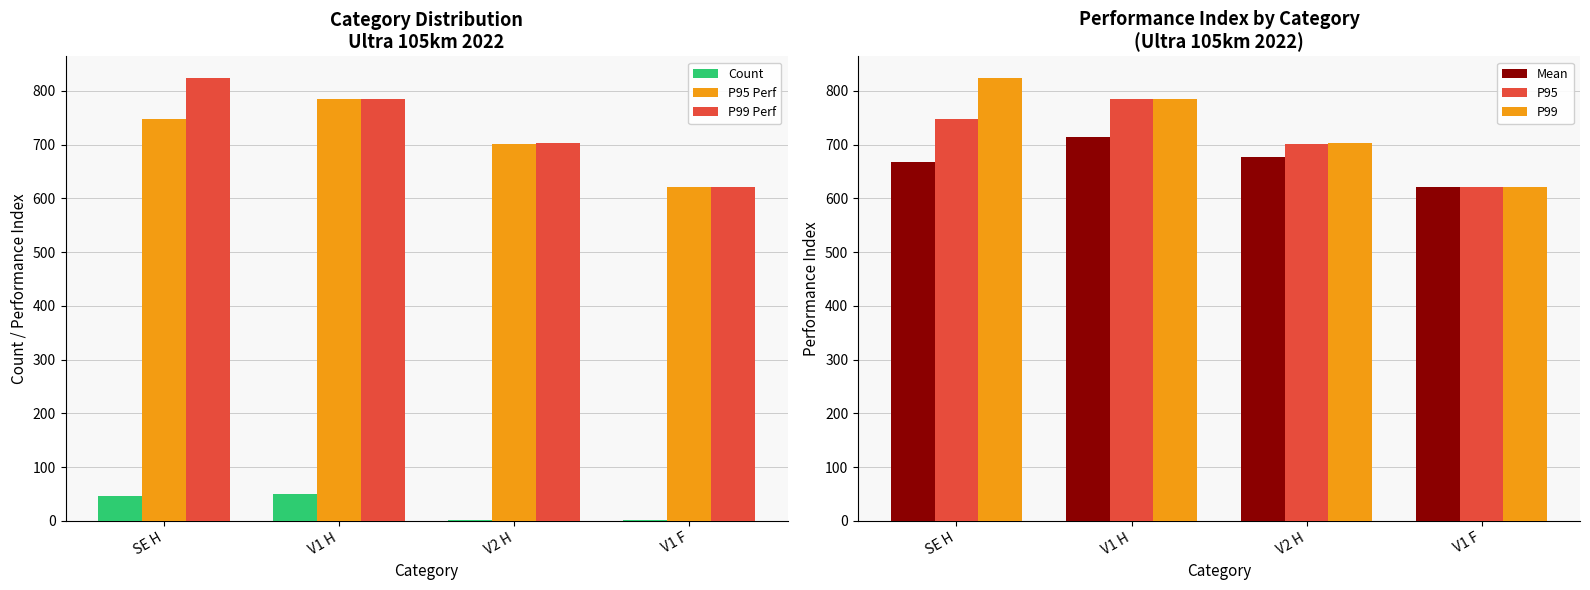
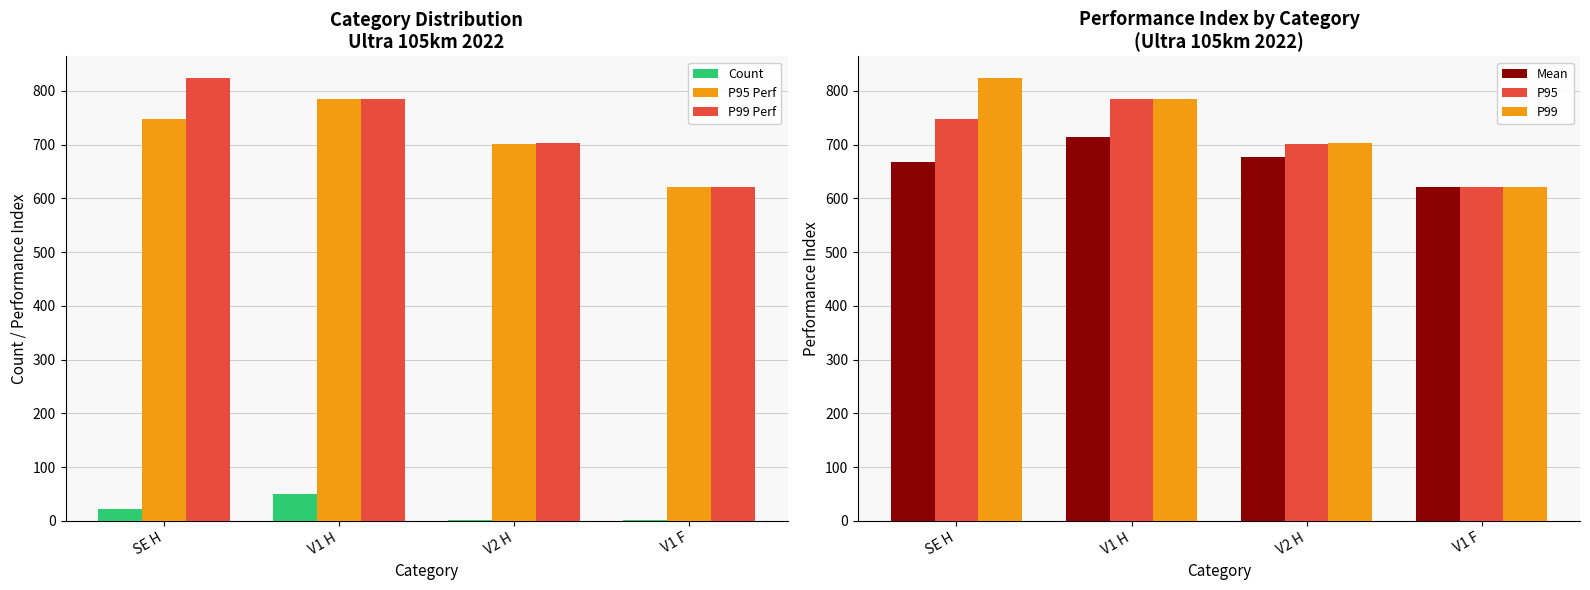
  {
    "Category Distribution Ultra 105km 2022": {
      "Count": {
-       "SE H": 50,
+       "SE H": 20,
        "V1 H": 50
      },
      "P95 Perf": {
        "SE H": 750,
        "V1 H": 780,
        "V2 H": 700,
        "V1 F": 620
      },
      "P99 Perf": {
        "SE H": 820,
        "V1 H": 790,
        "V2 H": 700,
        "V1 F": 620
      }
    },
    "Performance Index by Category (Ultra 105km 2022)": {
      "Mean": {
        "SE H": 670,
        "V1 H": 710,
        "V2 H": 680,
        "V1 F": 620
      },
      "P95": {
        "SE H": 750,
        "V1 H": 780,
        "V2 H": 700,
        "V1 F": 620
      },
      "P99": {
        "SE H": 820,
        "V1 H": 790,
        "V2 H": 700,
        "V1 F": 620
      }
    }
  }
